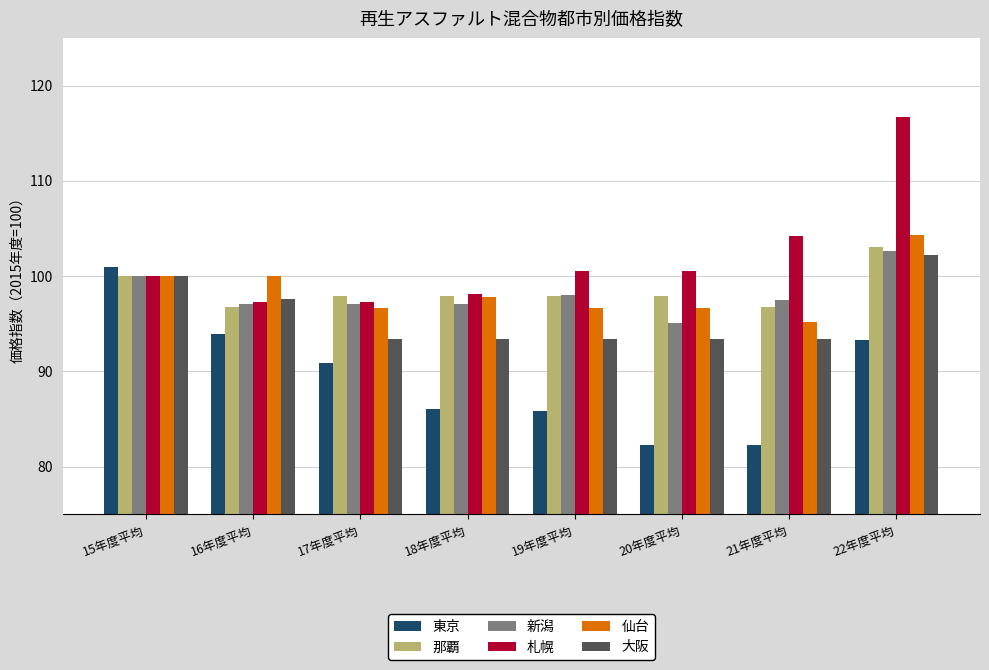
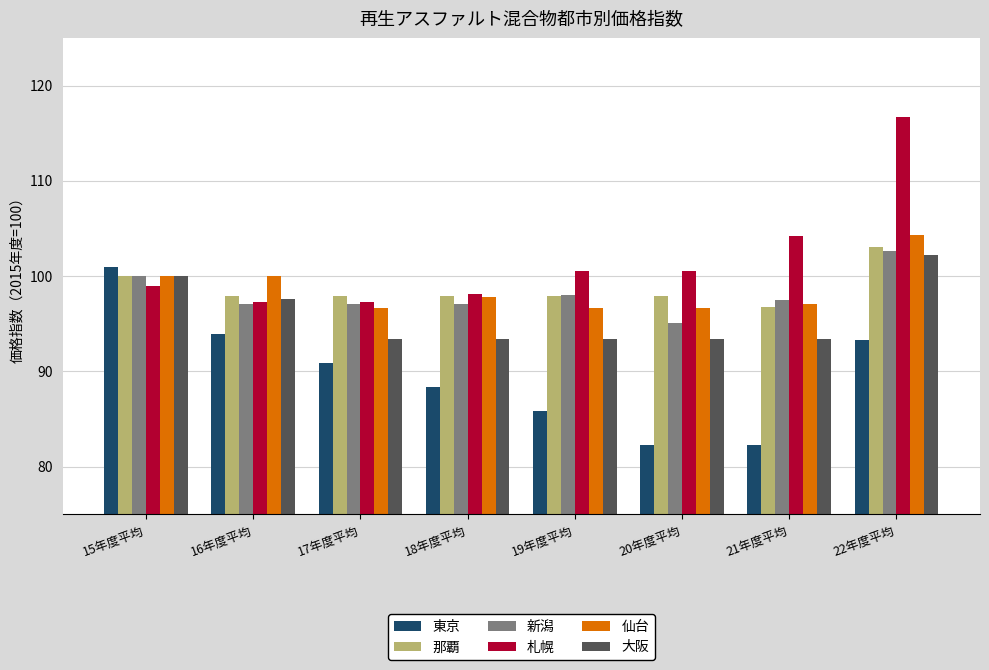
  {
    "東京": {
      "15年度平均": 101,
      "16年度平均": 94,
      "17年度平均": 91,
-     "18年度平均": 86,
+     "18年度平均": 88,
      "19年度平均": 86,
      "20年度平均": 82,
      "21年度平均": 82,
      "22年度平均": 93
    },
    "那覇": {
      "15年度平均": 100,
-     "16年度平均": 97,
+     "16年度平均": 98,
      "17年度平均": 98,
      "18年度平均": 98,
      "19年度平均": 98,
      "20年度平均": 98,
      "21年度平均": 97,
      "22年度平均": 103
    },
    "新潟": {
      "15年度平均": 100,
      "16年度平均": 97,
      "17年度平均": 97,
      "18年度平均": 97,
      "19年度平均": 98,
      "20年度平均": 95,
      "21年度平均": 98,
      "22年度平均": 103
    },
    "札幌": {
-     "15年度平均": 100,
+     "15年度平均": 99,
      "16年度平均": 97,
      "17年度平均": 97,
      "18年度平均": 98,
      "19年度平均": 101,
      "20年度平均": 101,
      "21年度平均": 104,
      "22年度平均": 117
    },
    "仙台": {
      "15年度平均": 100,
      "16年度平均": 100,
      "17年度平均": 97,
      "18年度平均": 98,
      "19年度平均": 97,
      "20年度平均": 97,
-     "21年度平均": 95,
+     "21年度平均": 97,
      "22年度平均": 104
    },
    "大阪": {
      "15年度平均": 100,
      "16年度平均": 98,
      "17年度平均": 93,
      "18年度平均": 93,
      "19年度平均": 93,
      "20年度平均": 93,
      "21年度平均": 93,
      "22年度平均": 102
    }
  }
